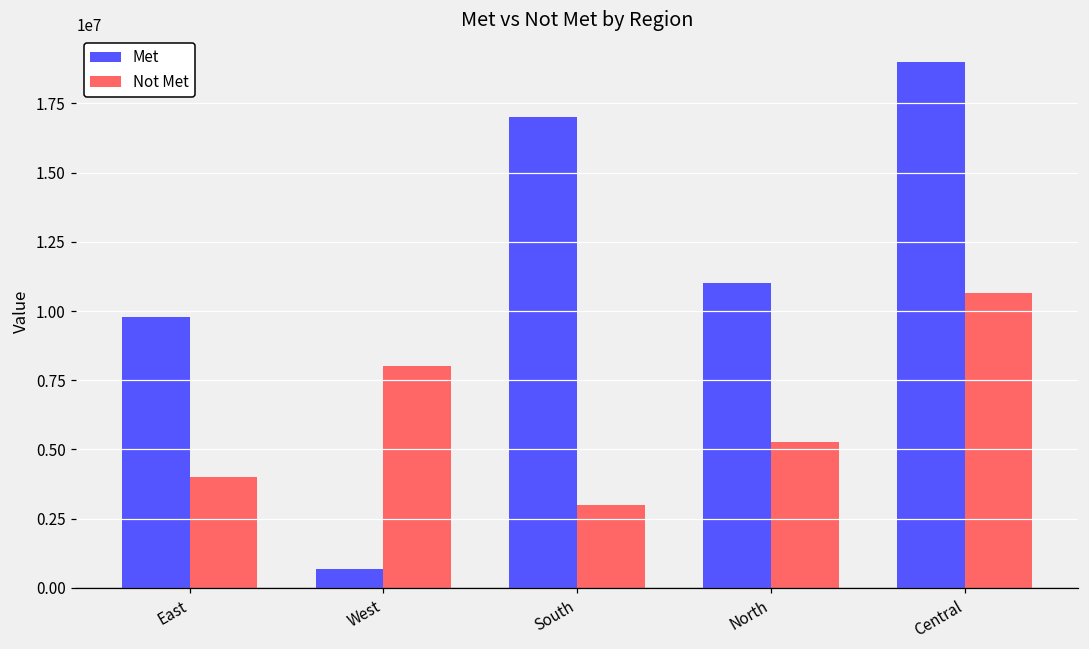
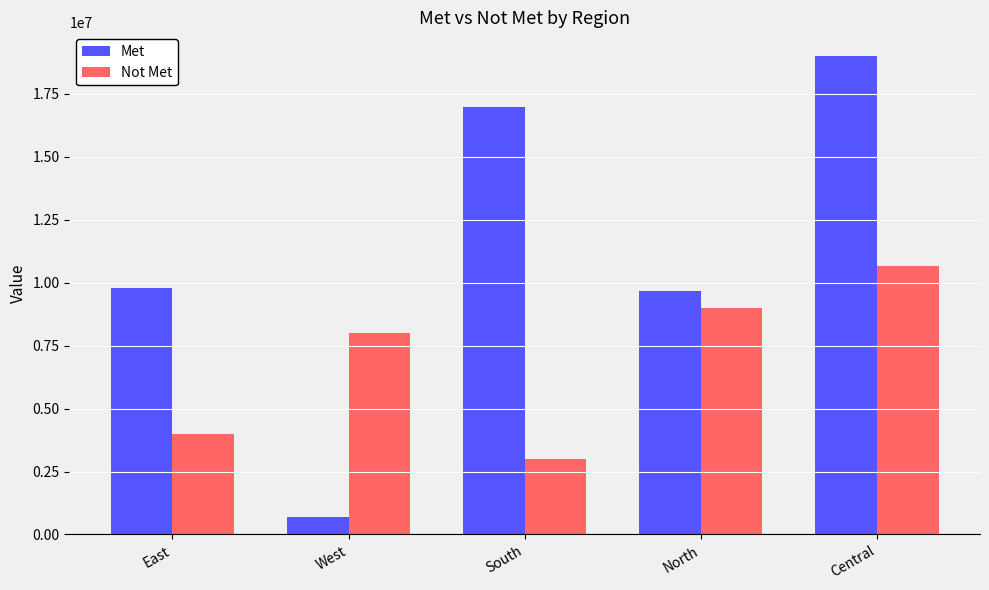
  {
    "Met": {
      "East": 9800000,
      "West": 700000,
      "South": 17000000,
-     "North": 11000000,
+     "North": 9700000,
      "Central": 19000000
    },
    "Not Met": {
      "East": 4000000,
      "West": 8000000,
      "South": 3000000,
-     "North": 5300000,
+     "North": 9000000,
      "Central": 10700000
    }
  }
